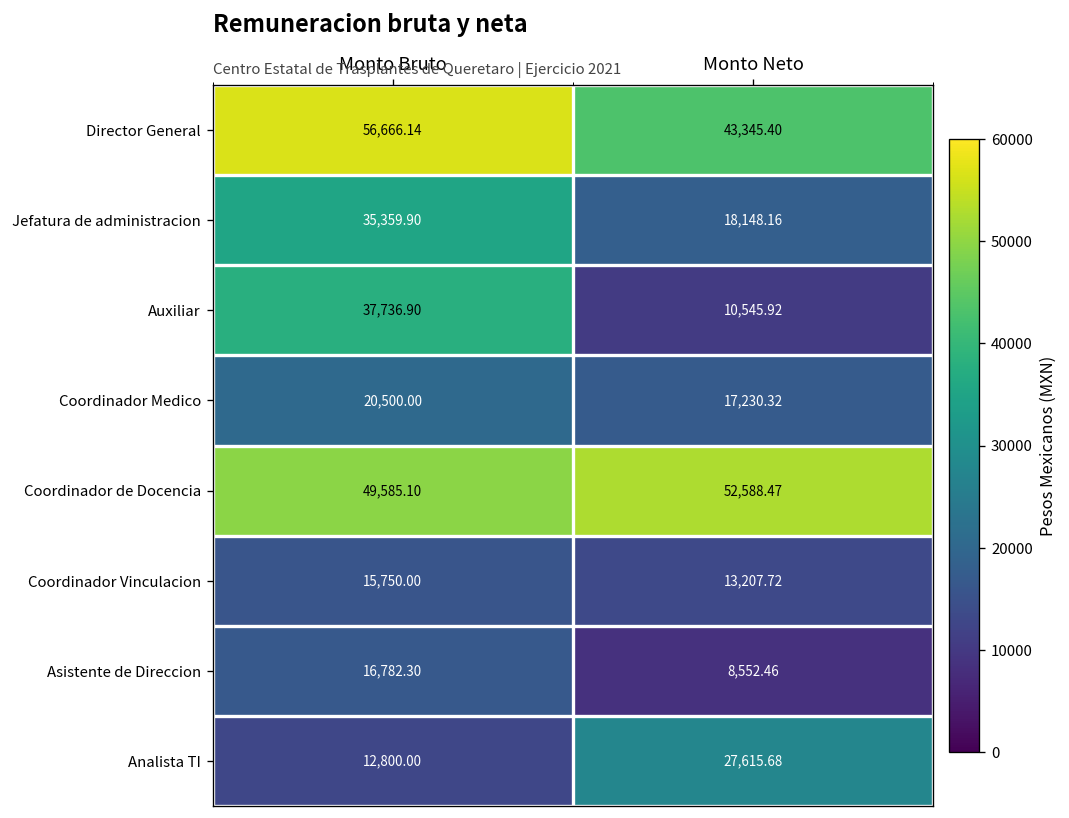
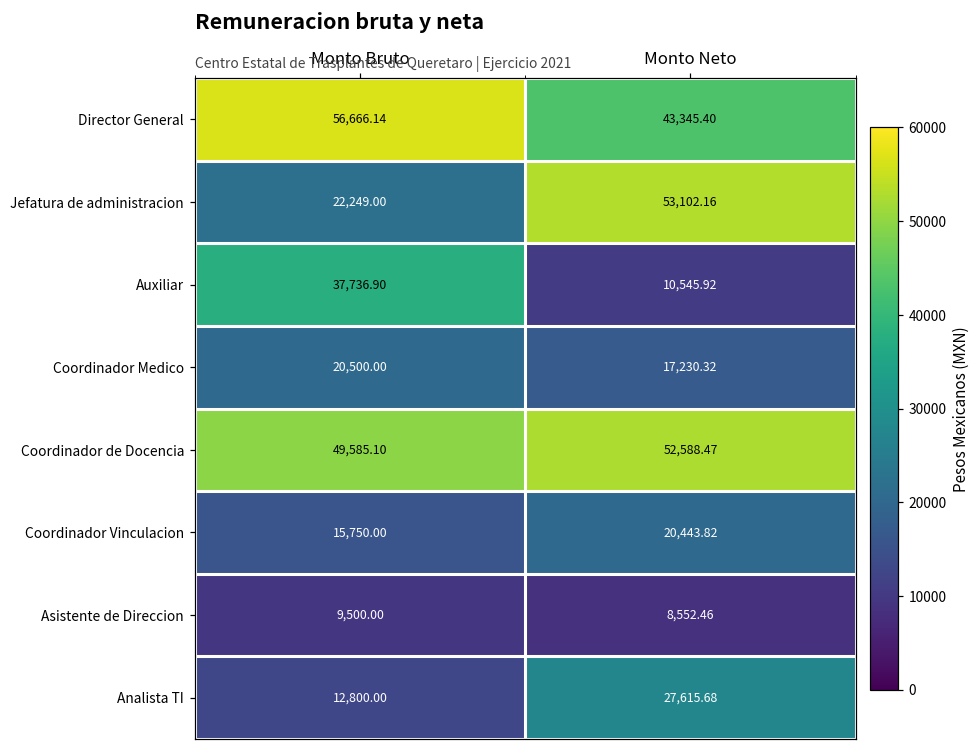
  {
    "Director General": {
      "Monto Bruto": "56,666.14",
      "Monto Neto": "43,345.40"
    },
    "Jefatura de administracion": {
-     "Monto Bruto": "35,359.90",
-     "Monto Neto": "18,148.16"
+     "Monto Bruto": "22,249.00",
+     "Monto Neto": "53,102.16"
    },
    "Auxiliar": {
      "Monto Bruto": "37,736.90",
      "Monto Neto": "10,545.92"
    },
    "Coordinador Medico": {
      "Monto Bruto": "20,500.00",
      "Monto Neto": "17,230.32"
    },
    "Coordinador de Docencia": {
      "Monto Bruto": "49,585.10",
      "Monto Neto": "52,588.47"
    },
    "Coordinador Vinculacion": {
      "Monto Bruto": "15,750.00",
-     "Monto Neto": "13,207.72"
+     "Monto Neto": "20,443.82"
    },
    "Asistente de Direccion": {
-     "Monto Bruto": "16,782.30",
+     "Monto Bruto": "9,500.00",
      "Monto Neto": "8,552.46"
    },
    "Analista TI": {
      "Monto Bruto": "12,800.00",
      "Monto Neto": "27,615.68"
    }
  }
